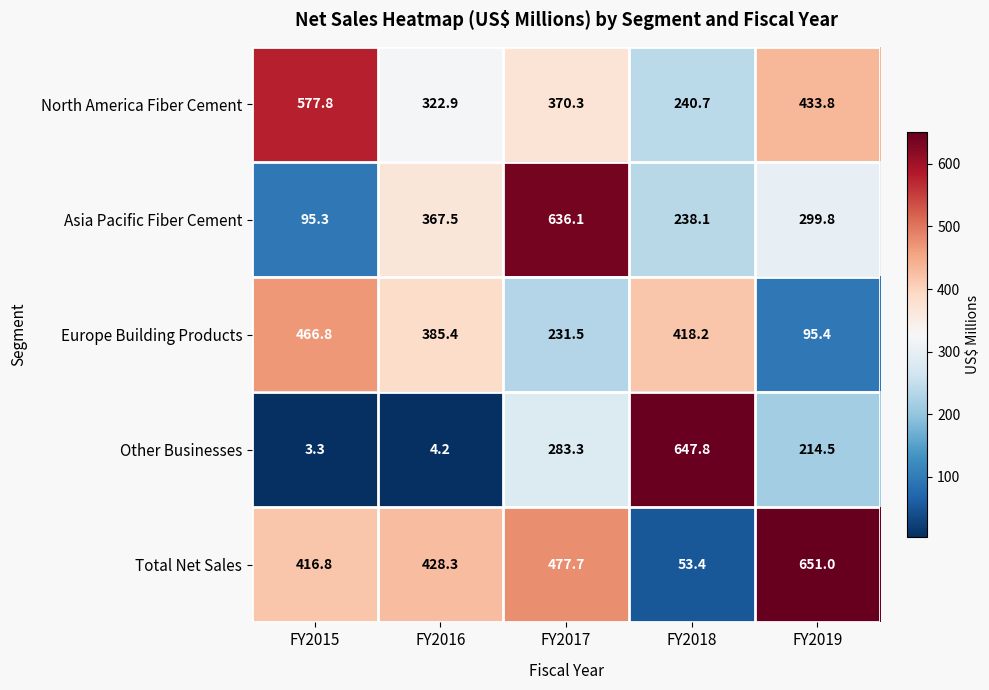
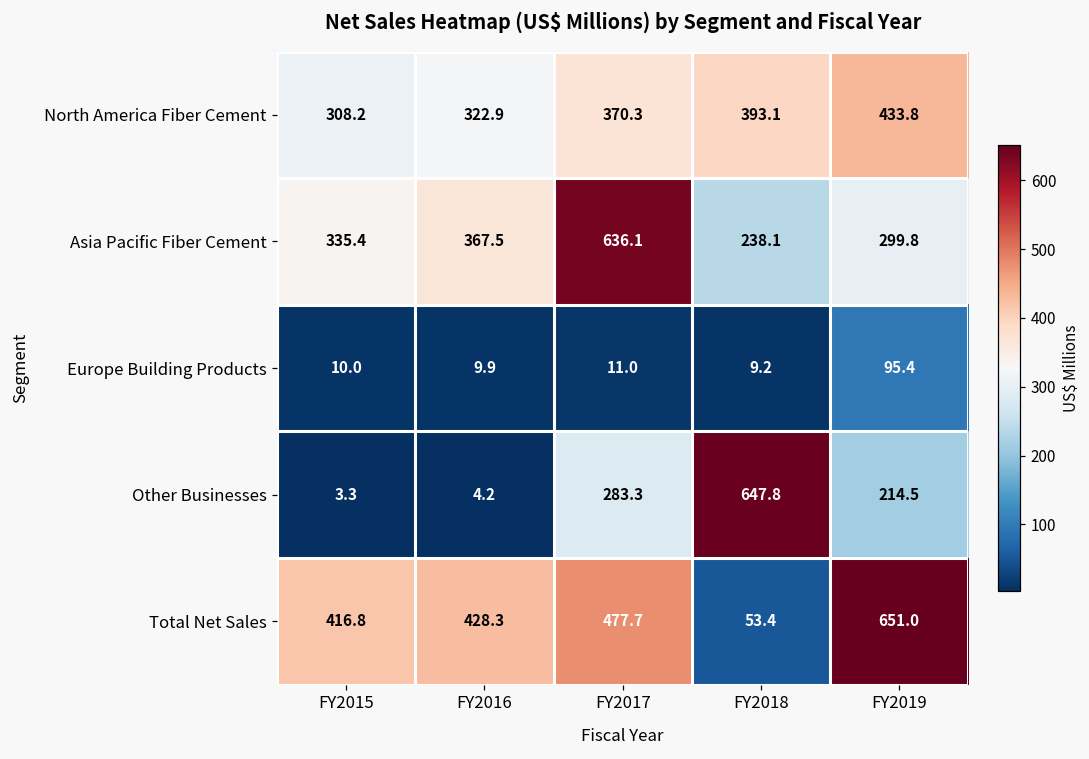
  {
    "North America Fiber Cement": {
-     "FY2015": 577.8,
+     "FY2015": 308.2,
      "FY2016": 322.9,
      "FY2017": 370.3,
-     "FY2018": 240.7,
+     "FY2018": 393.1,
      "FY2019": 433.8
    },
    "Asia Pacific Fiber Cement": {
-     "FY2015": 95.3,
+     "FY2015": 335.4,
      "FY2016": 367.5,
      "FY2017": 636.1,
      "FY2018": 238.1,
      "FY2019": 299.8
    },
    "Europe Building Products": {
-     "FY2015": 466.8,
-     "FY2016": 385.4,
-     "FY2017": 231.5,
-     "FY2018": 418.2,
+     "FY2015": 10.0,
+     "FY2016": 9.9,
+     "FY2017": 11.0,
+     "FY2018": 9.2,
      "FY2019": 95.4
    },
    "Other Businesses": {
      "FY2015": 3.3,
      "FY2016": 4.2,
      "FY2017": 283.3,
      "FY2018": 647.8,
      "FY2019": 214.5
    },
    "Total Net Sales": {
      "FY2015": 416.8,
      "FY2016": 428.3,
      "FY2017": 477.7,
      "FY2018": 53.4,
      "FY2019": 651.0
    }
  }
